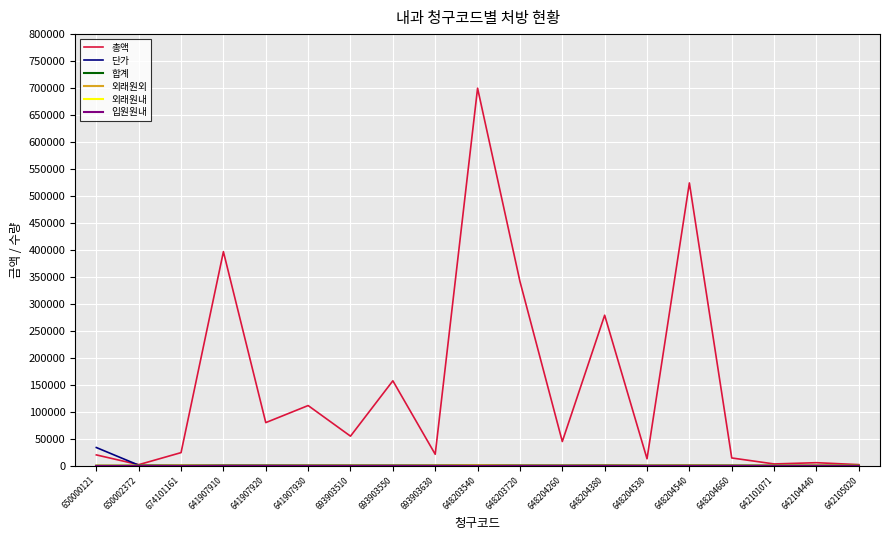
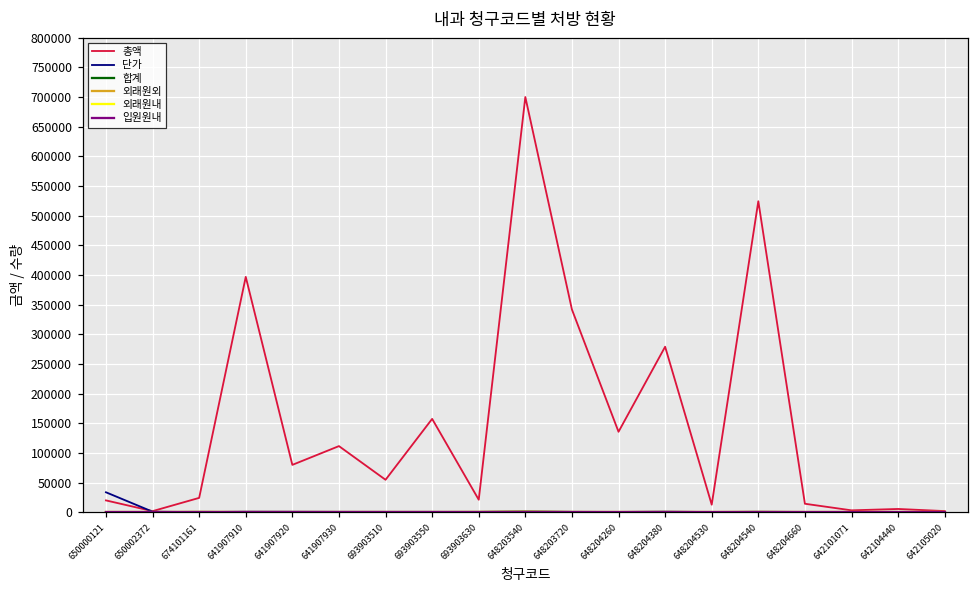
  {
    "총액": {
      "650000121": 20000,
      "674101161": 20000,
      "641907910": 400000,
      "641907920": 80000,
      "641907930": 110000,
      "693903510": 50000,
      "693903550": 160000,
      "693903630": 20000,
      "648203540": 700000,
      "648203720": 340000,
-     "648204260": 40000,
+     "648204260": 140000,
      "648204380": 280000,
      "648204530": 10000,
      "648204540": 520000,
      "648204660": 10000,
      "642104440": 10000
    },
    "단가": {
      "650000121": 30000
    }
  }
